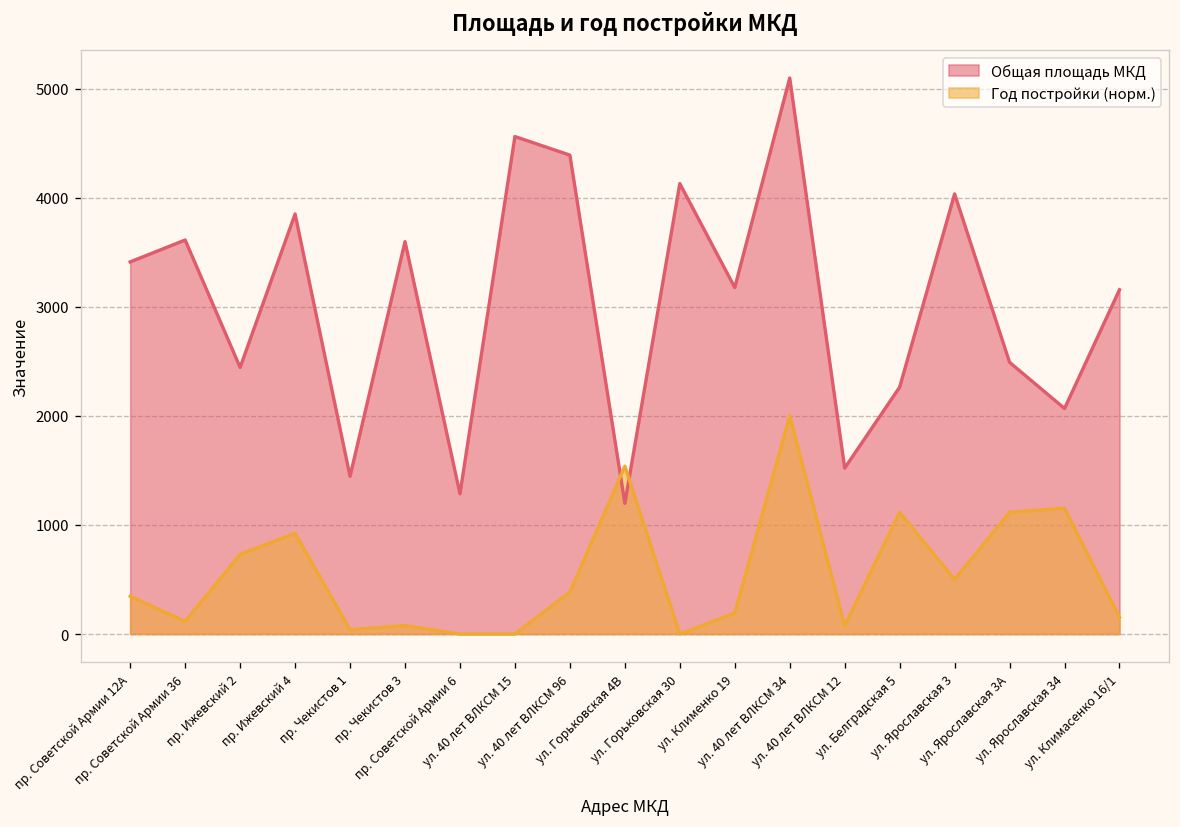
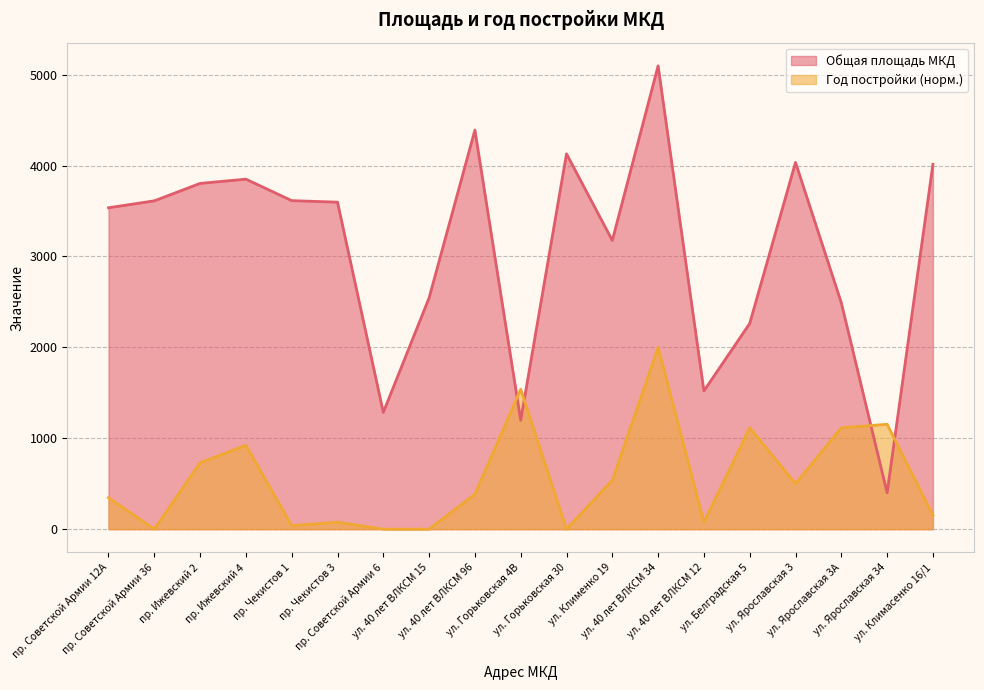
  {
    "Общая площадь МКД": {
-     "пр. Советской Армии 12А": 3400,
+     "пр. Советской Армии 12А": 3500,
      "пр. Советской Армии 36": 3600,
-     "пр. Ижевский 2": 2400,
+     "пр. Ижевский 2": 3800,
      "пр. Ижевский 4": 3900,
-     "пр. Чекистов 1": 1400,
+     "пр. Чекистов 1": 3600,
      "пр. Чекистов 3": 3600,
      "пр. Советской Армии 6": 1300,
-     "ул. 40 лет ВЛКСМ 15": 4600,
+     "ул. 40 лет ВЛКСМ 15": 2500,
      "ул. 40 лет ВЛКСМ 96": 4400,
      "ул. Горьковская 4В": 1200,
      "ул. Горьковская 30": 4100,
      "ул. Клименко 19": 3200,
      "ул. 40 лет ВЛКСМ 34": 5100,
      "ул. 40 лет ВЛКСМ 12": 1500,
      "ул. Белградская 5": 2300,
      "ул. Ярославская 3": 4000,
      "ул. Ярославская 3А": 2500,
-     "ул. Ярославская 34": 2100,
-     "ул. Климасенко 16/1": 3200
+     "ул. Ярославская 34": 400,
+     "ул. Климасенко 16/1": 4000
    },
    "Год постройки (норм.)": {
      "пр. Советской Армии 12А": 300,
-     "пр. Советской Армии 36": 100,
+     "пр. Советской Армии 36": 0,
      "пр. Ижевский 2": 700,
      "пр. Ижевский 4": 900,
      "пр. Чекистов 1": 0,
      "пр. Чекистов 3": 100,
      "пр. Советской Армии 6": 0,
      "ул. 40 лет ВЛКСМ 15": 0,
      "ул. 40 лет ВЛКСМ 96": 400,
      "ул. Горьковская 4В": 1500,
      "ул. Горьковская 30": 0,
-     "ул. Клименко 19": 200,
+     "ул. Клименко 19": 500,
      "ул. 40 лет ВЛКСМ 34": 2000,
      "ул. 40 лет ВЛКСМ 12": 100,
      "ул. Белградская 5": 1100,
      "ул. Ярославская 3": 500,
      "ул. Ярославская 3А": 1100,
      "ул. Ярославская 34": 1200,
      "ул. Климасенко 16/1": 200
    }
  }
